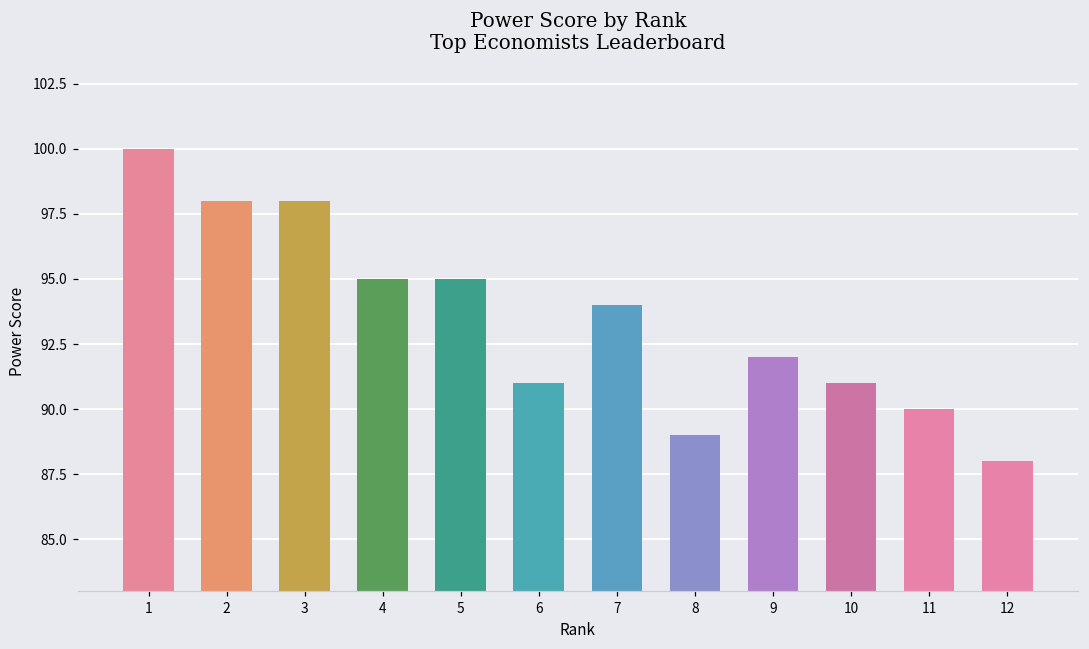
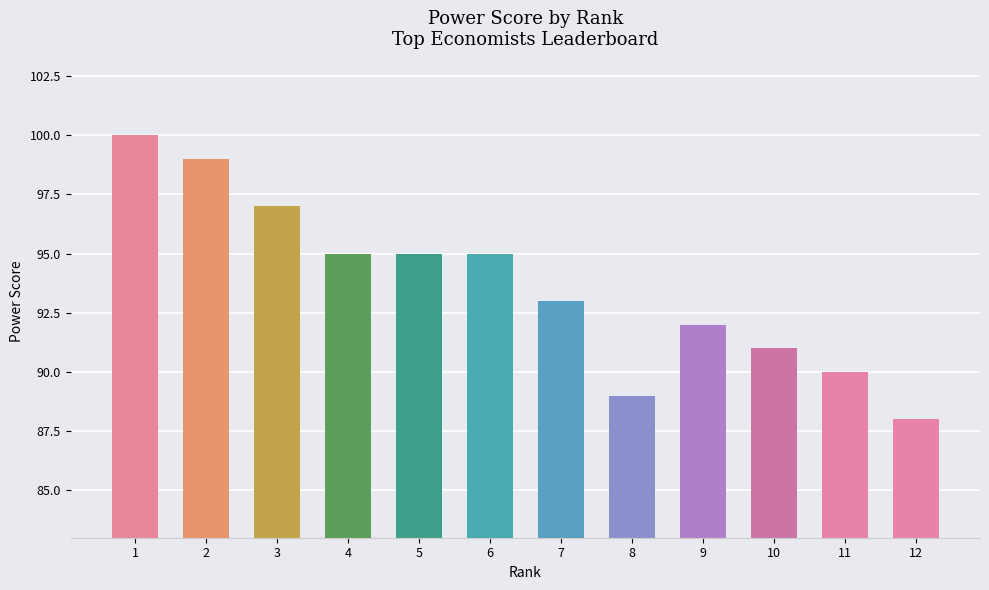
  {
    "1": 100,
-   "2": 98,
-   "3": 98,
+   "2": 99,
+   "3": 97,
    "4": 95,
    "5": 95,
-   "6": 91,
-   "7": 94,
+   "6": 95,
+   "7": 93,
    "8": 89,
    "9": 92,
    "10": 91,
    "11": 90,
    "12": 88
  }
